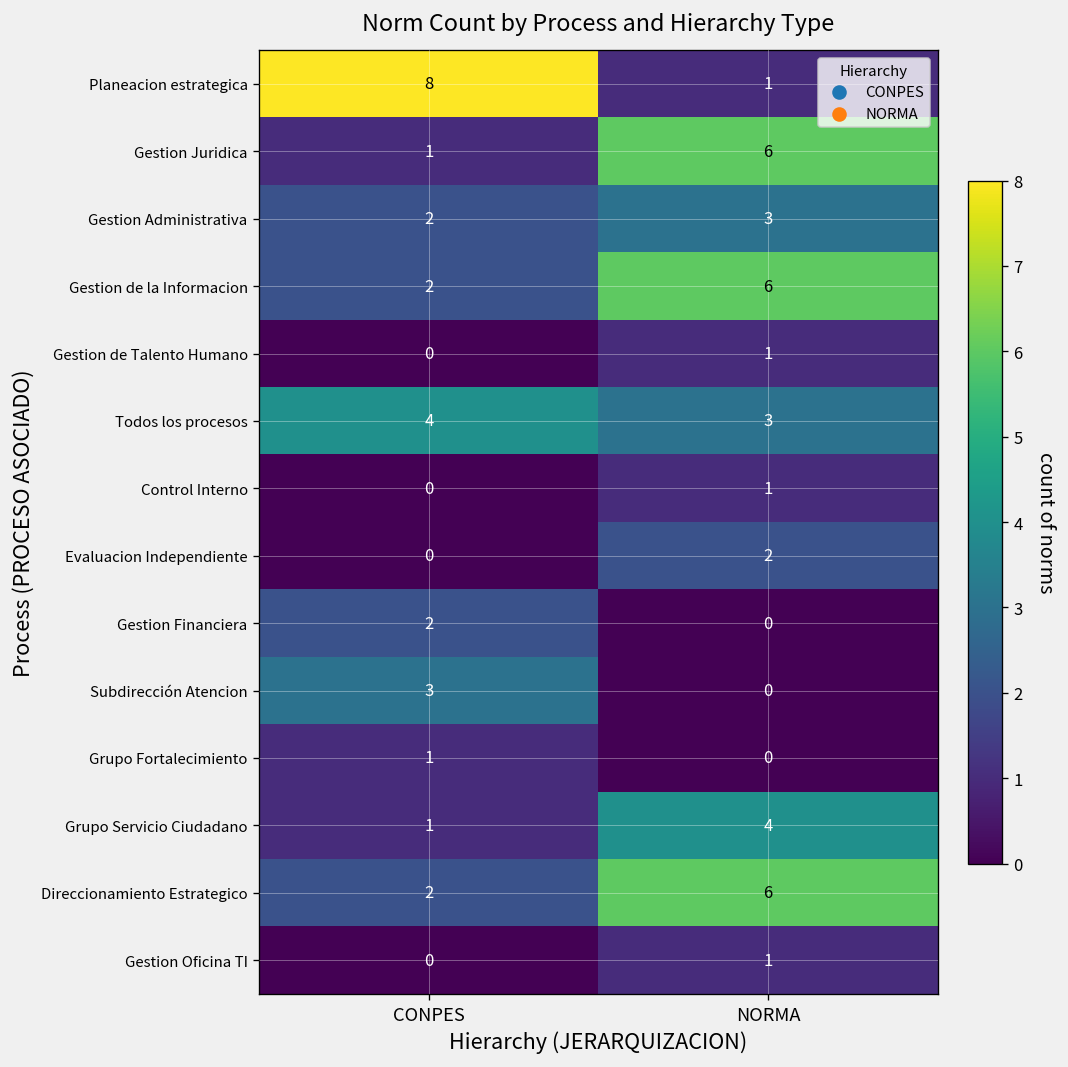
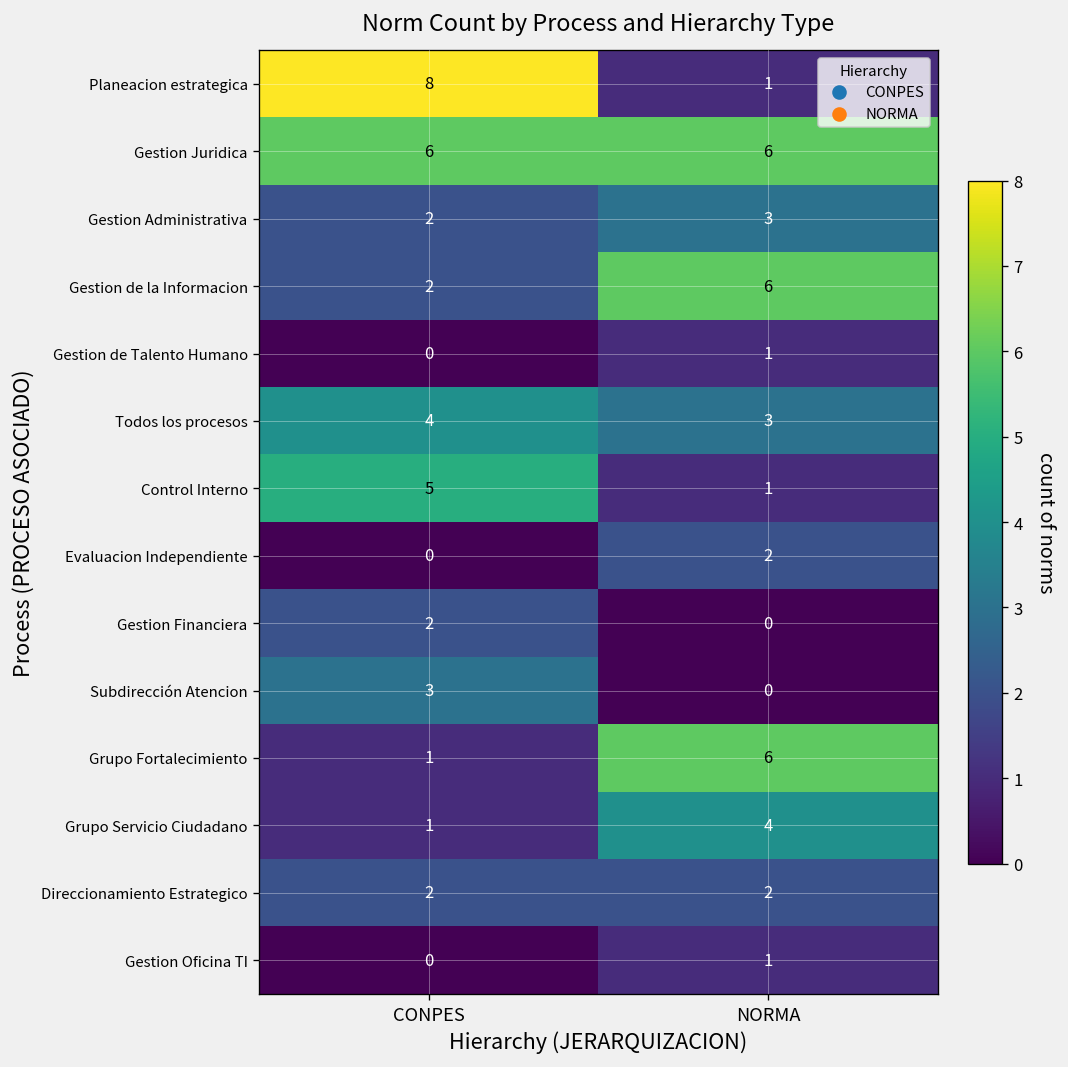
  {
    "Planeacion estrategica": {
      "CONPES": 8,
      "NORMA": 1
    },
    "Gestion Juridica": {
-     "CONPES": 1,
+     "CONPES": 6,
      "NORMA": 6
    },
    "Gestion Administrativa": {
      "CONPES": 2,
      "NORMA": 3
    },
    "Gestion de la Informacion": {
      "CONPES": 2,
      "NORMA": 6
    },
    "Gestion de Talento Humano": {
      "CONPES": 0,
      "NORMA": 1
    },
    "Todos los procesos": {
      "CONPES": 4,
      "NORMA": 3
    },
    "Control Interno": {
-     "CONPES": 0,
+     "CONPES": 5,
      "NORMA": 1
    },
    "Evaluacion Independiente": {
      "CONPES": 0,
      "NORMA": 2
    },
    "Gestion Financiera": {
      "CONPES": 2,
      "NORMA": 0
    },
    "Subdirección Atencion": {
      "CONPES": 3,
      "NORMA": 0
    },
    "Grupo Fortalecimiento": {
      "CONPES": 1,
-     "NORMA": 0
+     "NORMA": 6
    },
    "Grupo Servicio Ciudadano": {
      "CONPES": 1,
      "NORMA": 4
    },
    "Direccionamiento Estrategico": {
      "CONPES": 2,
-     "NORMA": 6
+     "NORMA": 2
    },
    "Gestion Oficina TI": {
      "CONPES": 0,
      "NORMA": 1
    }
  }
